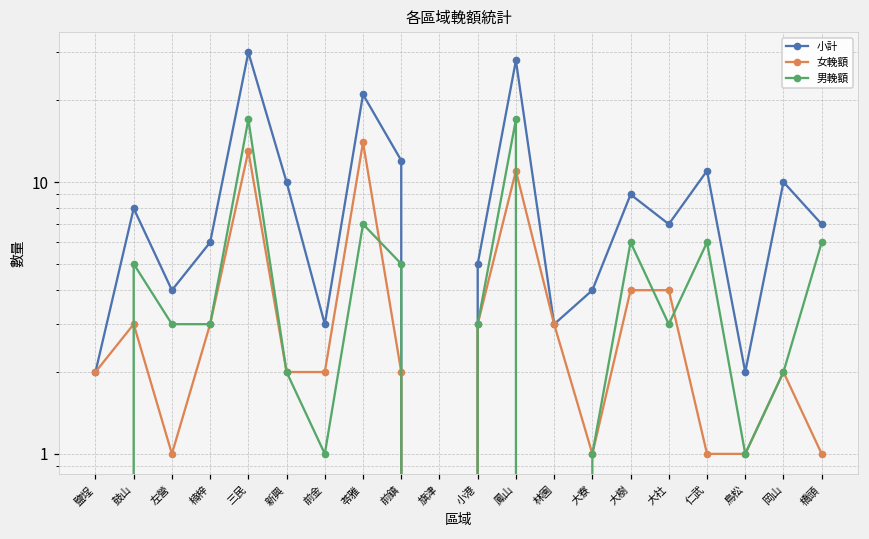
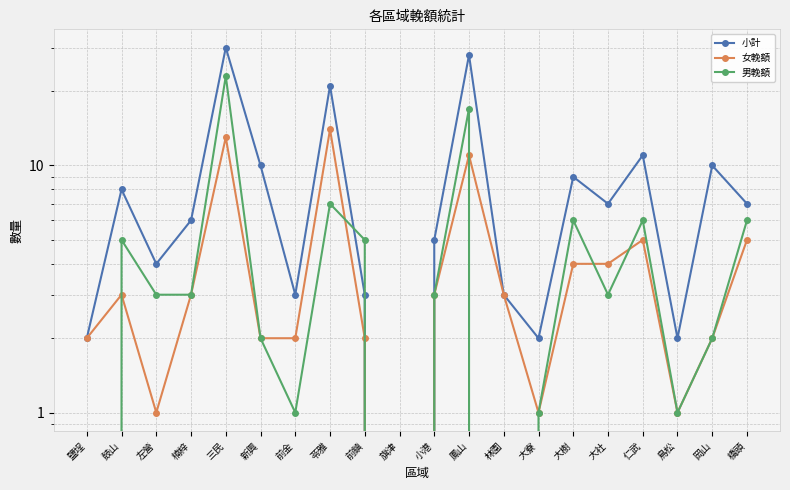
  {
    "小計": {
      "鼓山": 8,
      "左營": 4,
      "楠梓": 6,
      "三民": 30,
      "新興": 10,
      "前金": 3,
      "苓雅": 21,
-     "前鎮": 12,
+     "前鎮": 3,
      "小港": 5,
      "鳳山": 28,
-     "大寮": 4,
+     "大寮": 2,
      "大樹": 9,
      "大社": 7,
      "仁武": 11,
      "鳥松": 2,
      "岡山": 10,
      "橋頭": 7
    },
    "女輓額": {
      "鼓山": 3,
      "左營": 1,
      "三民": 13,
      "前金": 2,
      "苓雅": 14,
      "前鎮": 2,
      "鳳山": 11,
      "大樹": 4,
      "大社": 4,
-     "仁武": 1,
-     "橋頭": 1
+     "仁武": 5,
+     "橋頭": 5
    },
    "男輓額": {
      "鼓山": 5,
      "左營": 3,
-     "三民": 17,
+     "三民": 23,
      "前金": 1,
      "苓雅": 7,
      "前鎮": 5,
      "鳳山": 17,
      "大樹": 6,
      "大社": 3,
      "仁武": 6,
      "橋頭": 6
    }
  }
